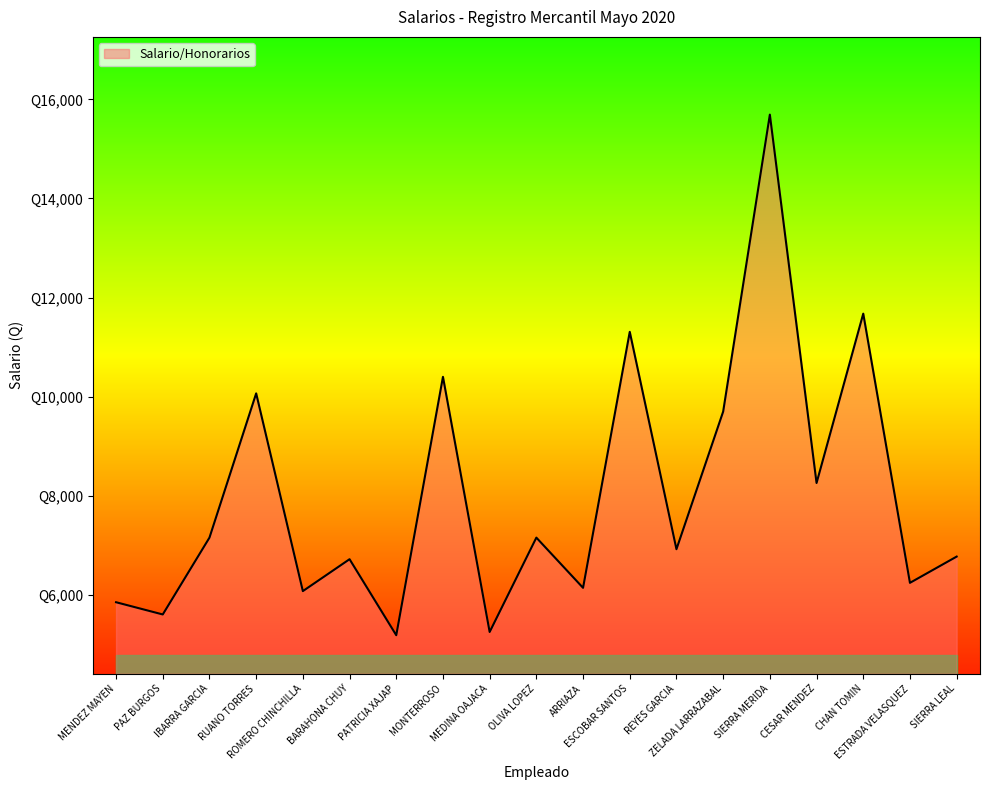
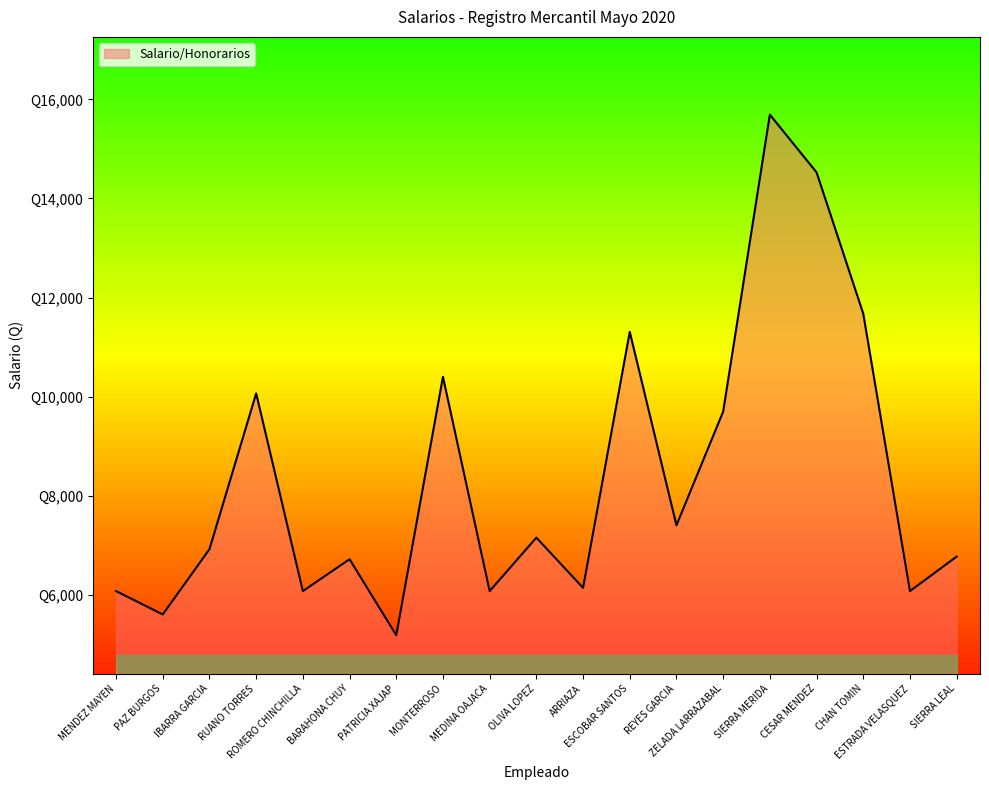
  {
    "Salario/Honorarios": {
-     "MENDEZ MAYEN": "Q5,800",
+     "MENDEZ MAYEN": "Q6,100",
      "PAZ BURGOS": "Q5,600",
-     "IBARRA GARCIA": "Q7,200",
+     "IBARRA GARCIA": "Q6,900",
      "RUANO TORRES": "Q10,100",
      "ROMERO CHINCHILLA": "Q6,100",
      "BARAHONA CHUY": "Q6,700",
      "PATRICIA XAJAP": "Q5,200",
      "MONTERROSO": "Q10,400",
-     "MEDINA OAJACA": "Q5,200",
+     "MEDINA OAJACA": "Q6,100",
      "OLIVA LOPEZ": "Q7,200",
      "ARRIAZA": "Q6,100",
      "ESCOBAR SANTOS": "Q11,300",
-     "REYES GARCIA": "Q6,900",
+     "REYES GARCIA": "Q7,400",
      "ZELADA LARRAZABAL": "Q9,700",
      "SIERRA MERIDA": "Q15,700",
-     "CESAR MENDEZ": "Q8,300",
+     "CESAR MENDEZ": "Q14,500",
      "CHAN TOMIN": "Q11,700",
-     "ESTRADA VELASQUEZ": "Q6,200",
+     "ESTRADA VELASQUEZ": "Q6,100",
      "SIERRA LEAL": "Q6,800"
    }
  }
